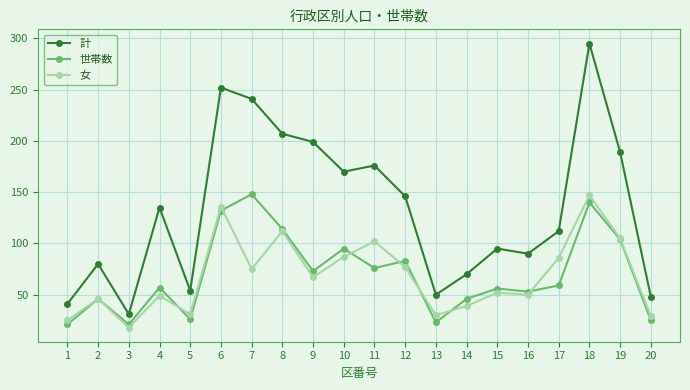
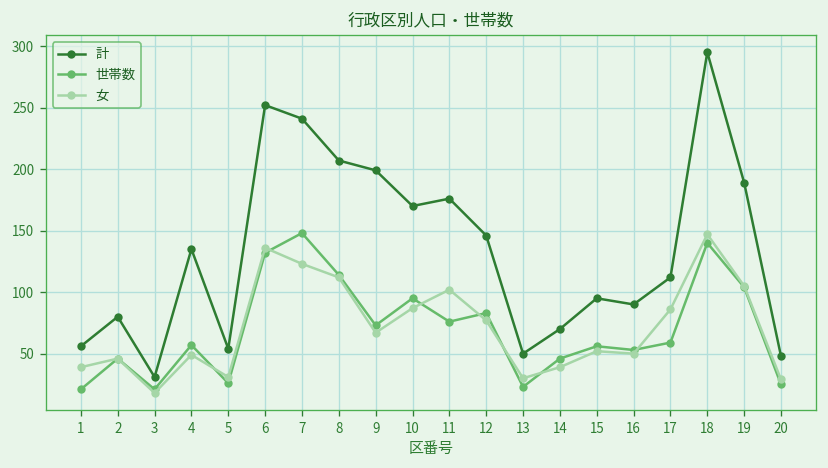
  {
    "計": {
-     "1": 41,
+     "1": 56,
      "2": 80,
      "3": 31,
      "4": 135,
      "5": 54,
      "6": 252,
      "7": 241,
      "8": 207,
      "9": 199,
      "10": 170,
      "11": 176,
      "12": 146,
      "13": 50,
      "14": 70,
      "15": 95,
      "16": 90,
      "17": 112,
      "18": 295,
      "19": 189,
      "20": 48
    },
    "世帯数": {
      "1": 21,
      "3": 21,
      "4": 57,
      "5": 26,
      "6": 132,
      "7": 148,
      "9": 73,
      "10": 95,
      "11": 76,
      "12": 83,
      "13": 23,
      "14": 46,
      "15": 56,
      "16": 53,
      "17": 59,
      "18": 140,
      "20": 25
    },
    "女": {
-     "1": 25,
+     "1": 39,
      "3": 18,
      "4": 49,
      "5": 31,
      "6": 136,
-     "7": 75,
+     "7": 123,
      "9": 67,
      "10": 87,
      "11": 102,
      "12": 77,
      "13": 30,
      "14": 39,
      "15": 52,
      "16": 50,
      "17": 86,
      "18": 147,
      "20": 29
    }
  }
